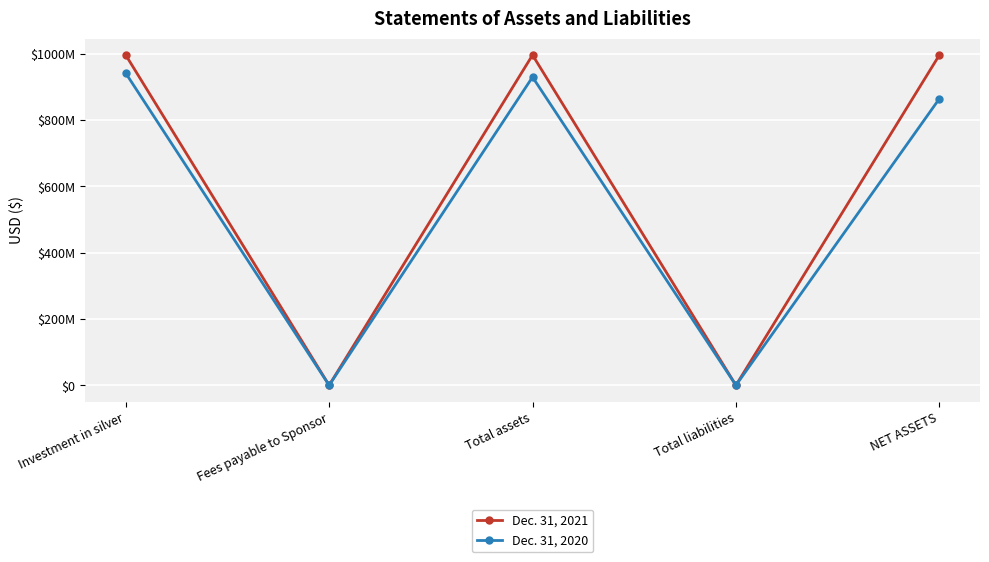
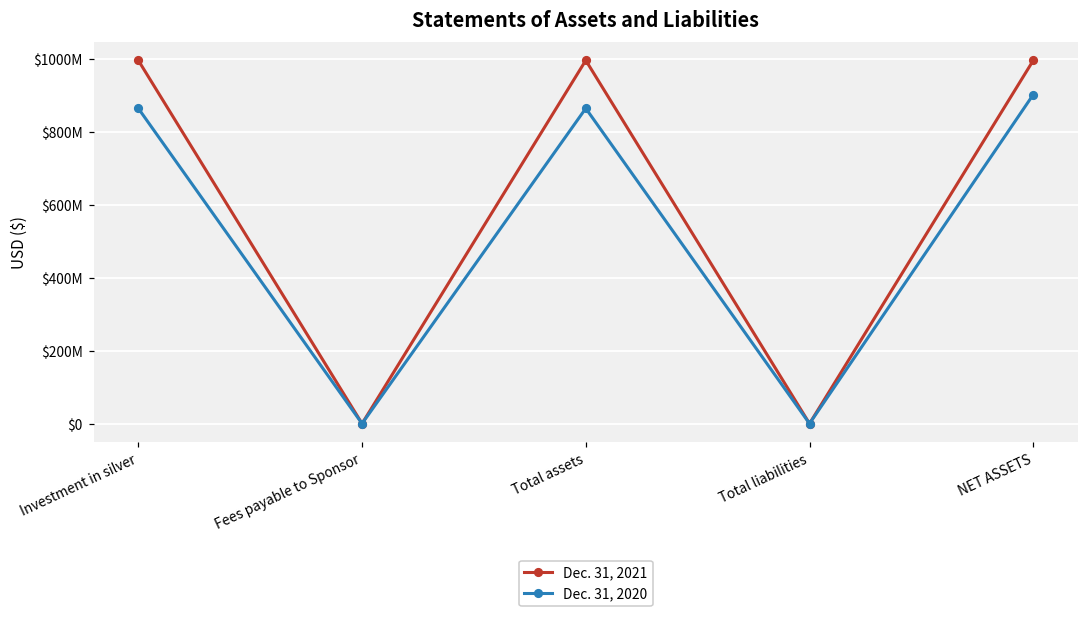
  {
    "Dec. 31, 2021": {
      "Investment in silver": "$1000000000",
      "Total assets": "$1000000000",
      "NET ASSETS": "$1000000000"
    },
    "Dec. 31, 2020": {
-     "Investment in silver": "$940000000",
-     "Total assets": "$930000000",
-     "NET ASSETS": "$860000000"
+     "Investment in silver": "$860000000",
+     "Total assets": "$860000000",
+     "NET ASSETS": "$900000000"
    }
  }
